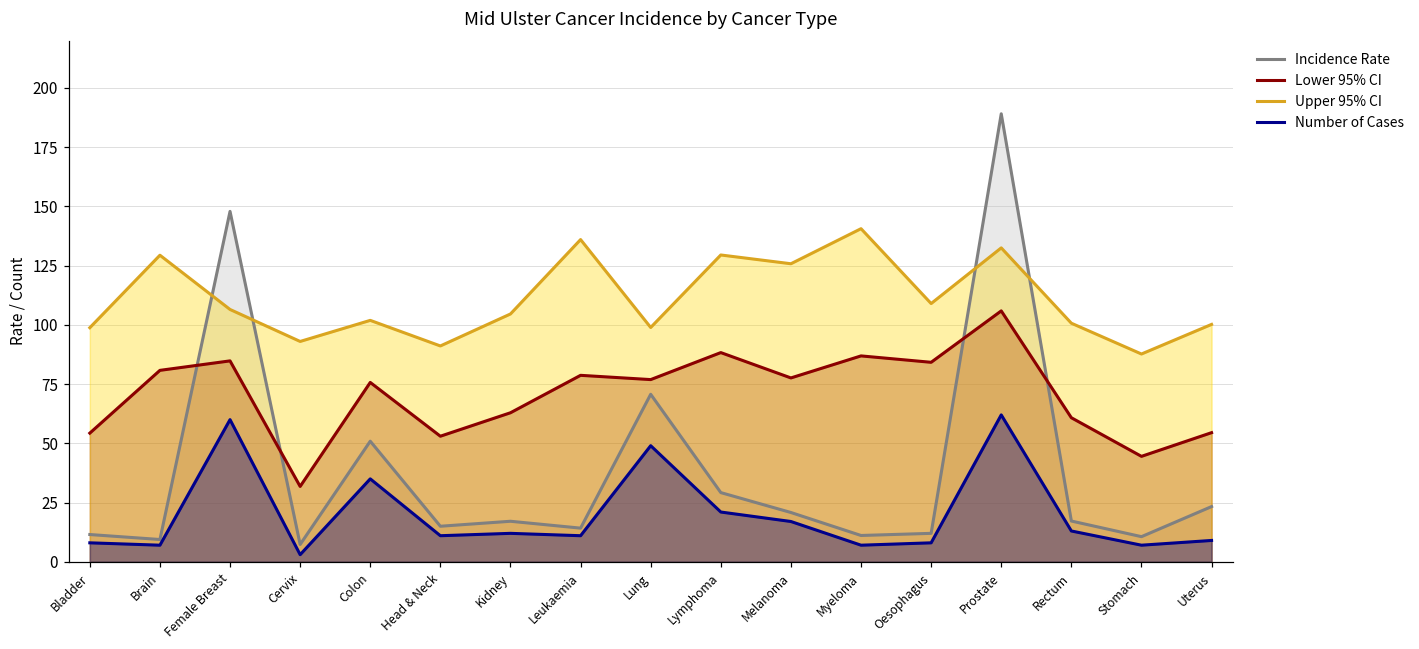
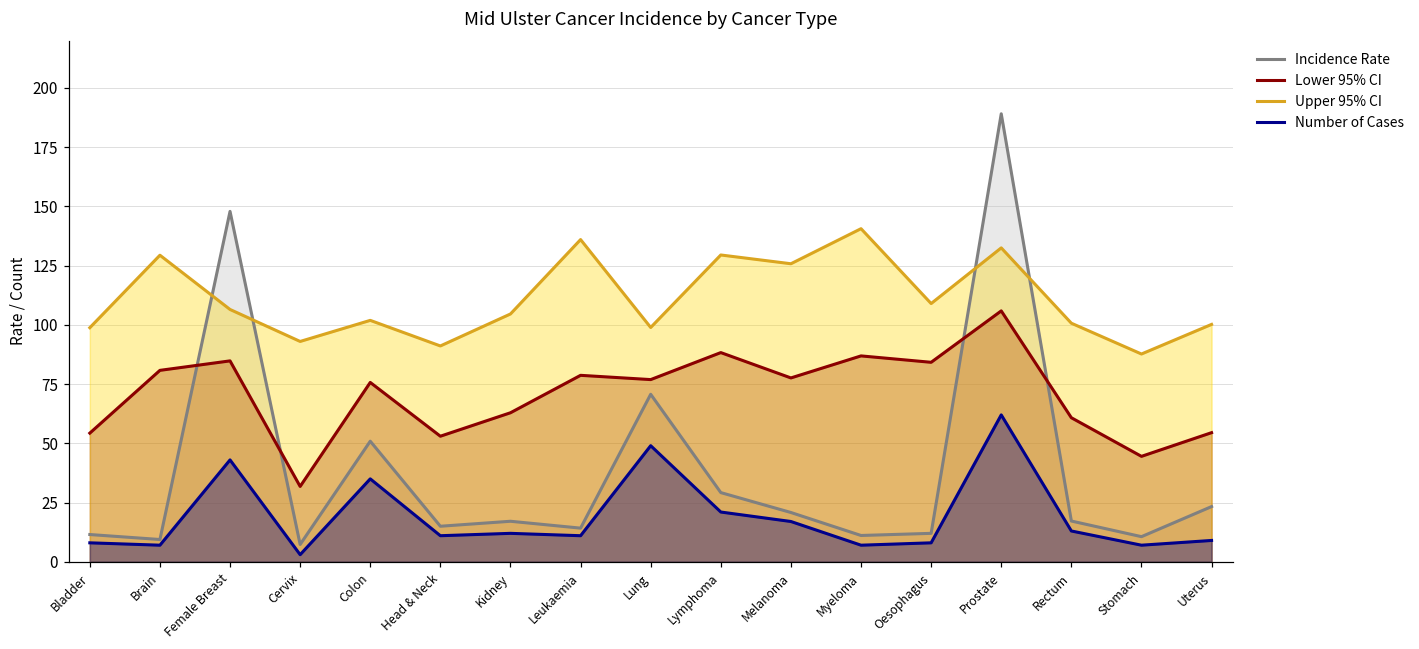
  {
    "Incidence Rate": {
      "Bladder": 12,
      "Brain": 9,
      "Female Breast": 148,
      "Cervix": 7,
      "Colon": 51,
      "Head & Neck": 15,
      "Kidney": 17,
      "Leukaemia": 14,
      "Lung": 71,
      "Lymphoma": 29,
      "Melanoma": 21,
      "Myeloma": 11,
      "Oesophagus": 12,
      "Prostate": 189,
      "Rectum": 17,
      "Stomach": 11,
      "Uterus": 23
    },
    "Lower 95% CI": {
      "Bladder": 54,
      "Brain": 81,
      "Female Breast": 85,
      "Cervix": 32,
      "Colon": 76,
      "Head & Neck": 53,
      "Kidney": 63,
      "Leukaemia": 79,
      "Lung": 77,
      "Lymphoma": 88,
      "Melanoma": 78,
      "Myeloma": 87,
      "Oesophagus": 84,
      "Prostate": 106,
      "Rectum": 61,
      "Stomach": 45,
      "Uterus": 55
    },
    "Upper 95% CI": {
      "Bladder": 99,
      "Brain": 129,
      "Female Breast": 107,
      "Cervix": 93,
      "Colon": 102,
      "Head & Neck": 91,
      "Kidney": 105,
      "Leukaemia": 136,
      "Lung": 99,
      "Lymphoma": 130,
      "Melanoma": 126,
      "Myeloma": 141,
      "Oesophagus": 109,
      "Prostate": 133,
      "Rectum": 101,
      "Stomach": 88,
      "Uterus": 100
    },
    "Number of Cases": {
      "Bladder": 8,
      "Brain": 7,
-     "Female Breast": 60,
+     "Female Breast": 43,
      "Cervix": 3,
      "Colon": 35,
      "Head & Neck": 11,
      "Kidney": 12,
      "Leukaemia": 11,
      "Lung": 49,
      "Lymphoma": 21,
      "Melanoma": 17,
      "Myeloma": 7,
      "Oesophagus": 8,
      "Prostate": 62,
      "Rectum": 13,
      "Stomach": 7,
      "Uterus": 9
    }
  }
